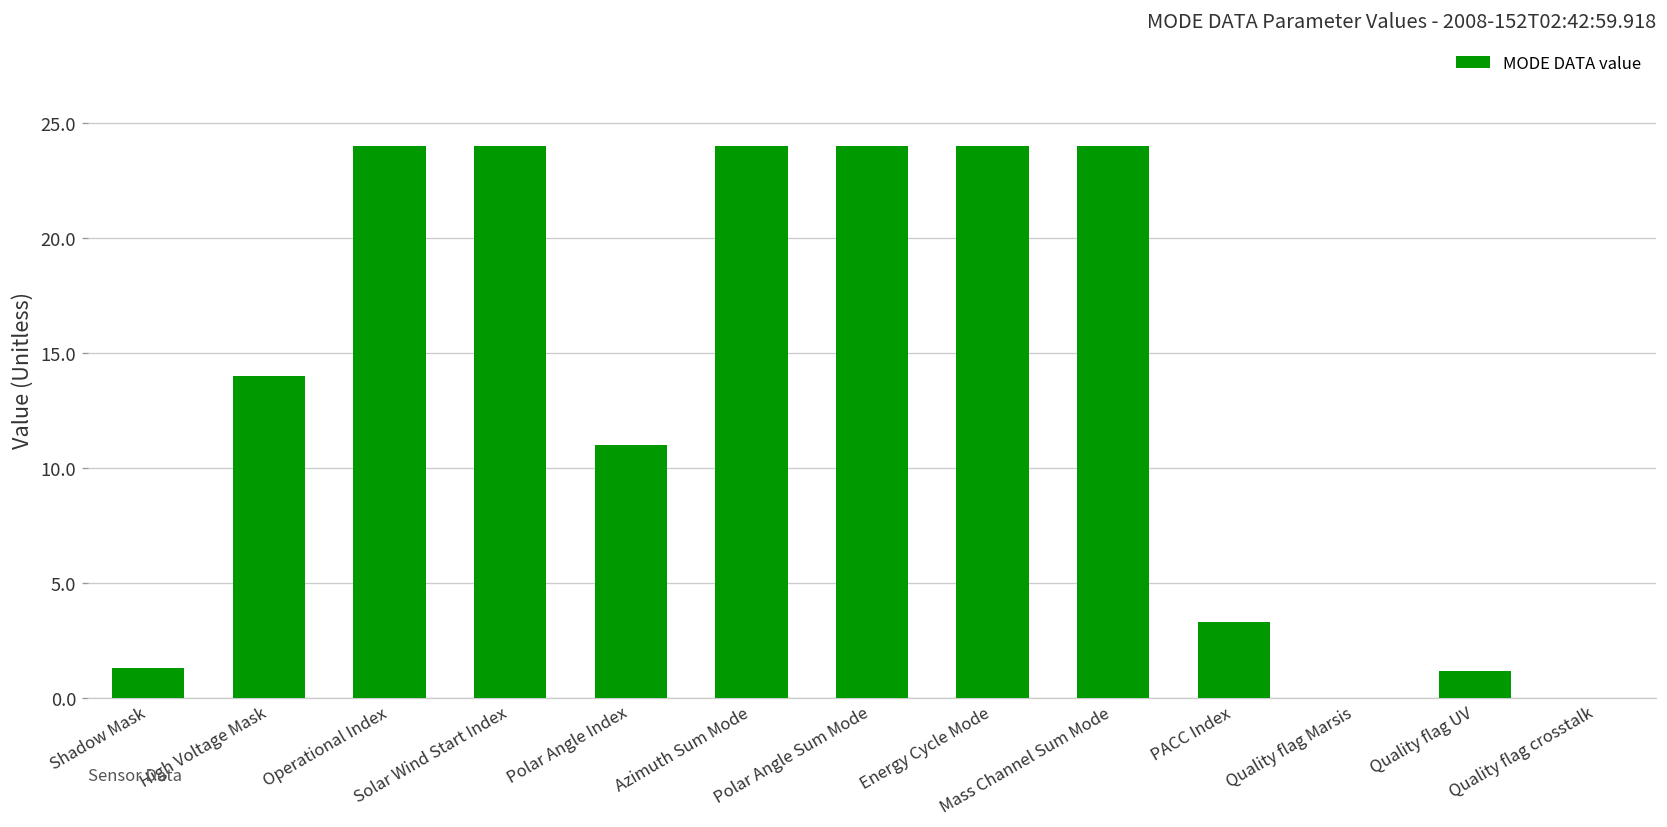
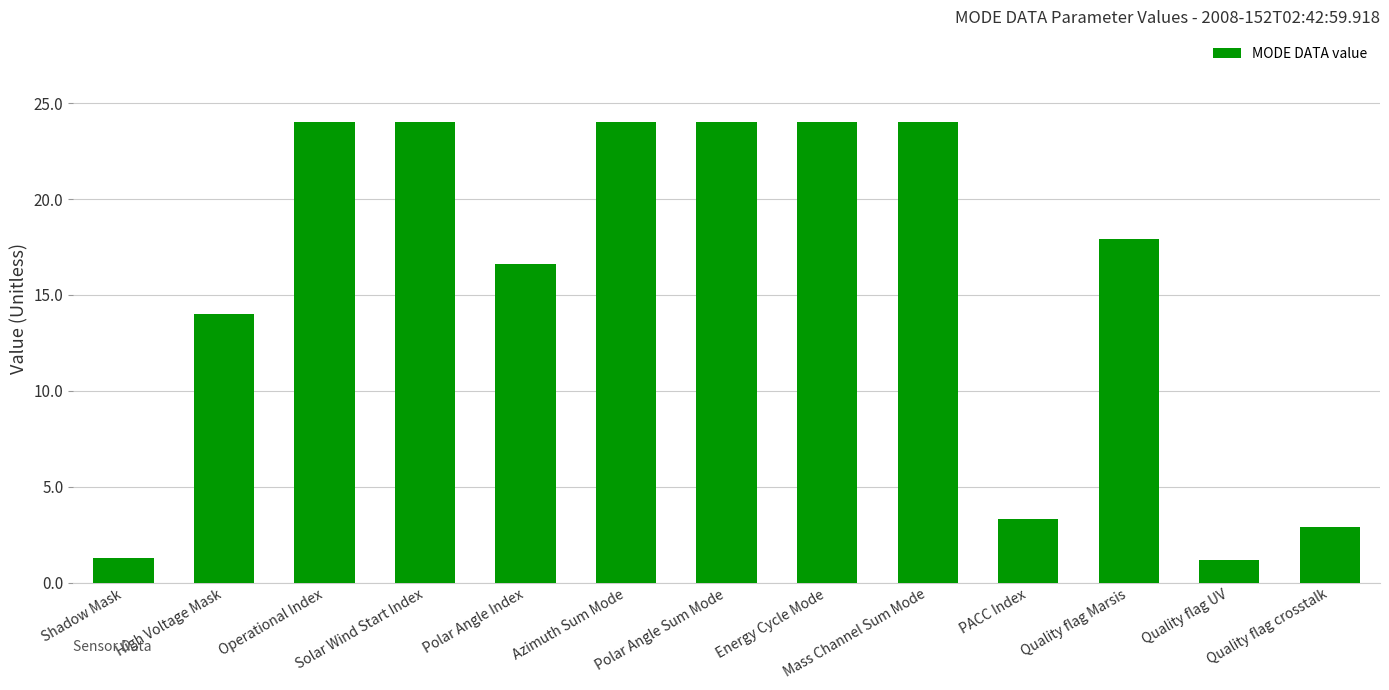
  {
    "Shadow Mask": 1.3,
    "High Voltage Mask": 14.0,
    "Operational Index": 24.0,
    "Solar Wind Start Index": 24.0,
-   "Polar Angle Index": 11.0,
+   "Polar Angle Index": 16.6,
    "Azimuth Sum Mode": 24.0,
    "Polar Angle Sum Mode": 24.0,
    "Energy Cycle Mode": 24.0,
    "Mass Channel Sum Mode": 24.0,
    "PACC Index": 3.3,
-   "Quality flag Marsis": 0.0,
+   "Quality flag Marsis": 17.9,
    "Quality flag UV": 1.2,
-   "Quality flag crosstalk": 0.0
+   "Quality flag crosstalk": 2.9
  }
